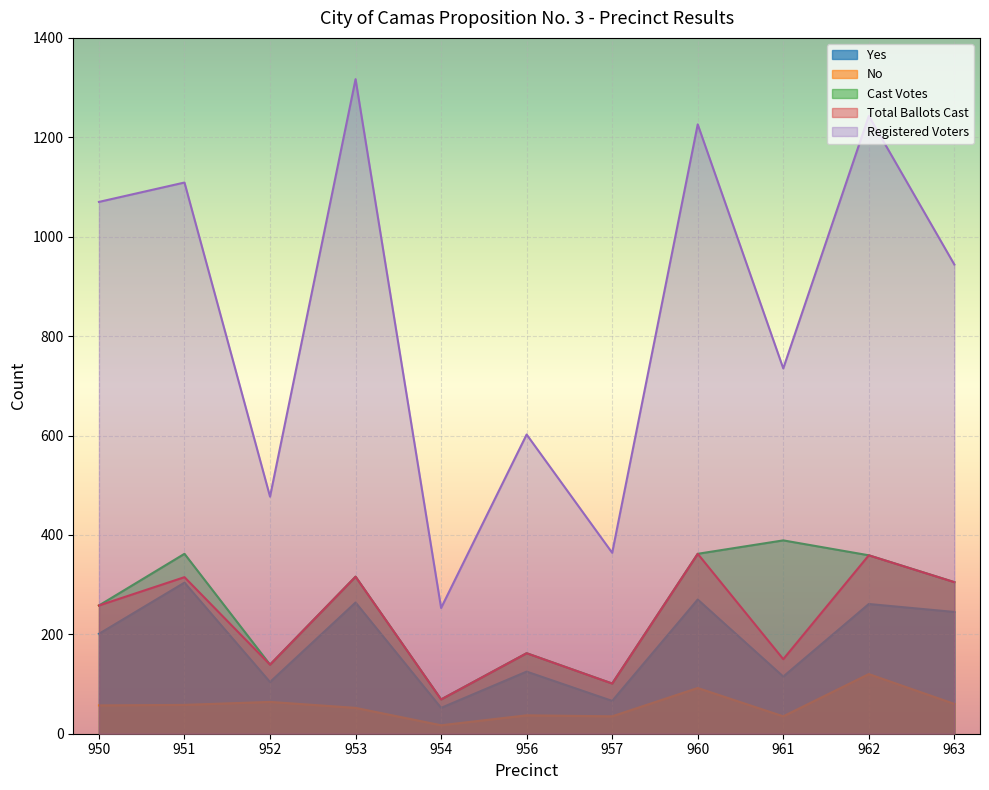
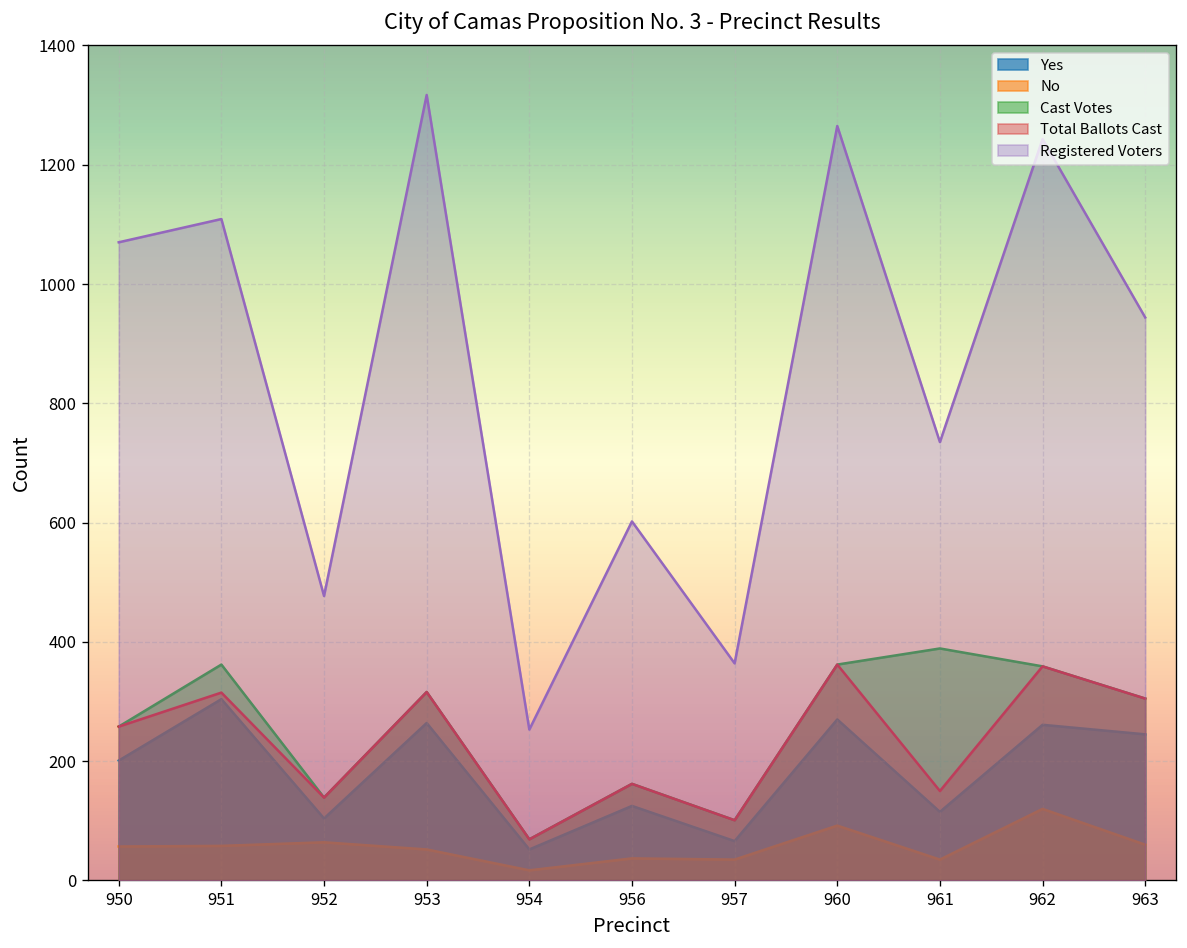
  {
    "Yes": {
      "950": 200,
      "951": 300,
      "952": 100,
      "953": 260,
      "954": 50,
      "956": 130,
      "957": 70,
      "960": 270,
      "961": 120,
      "962": 260,
      "963": 250
    },
    "No": {
      "950": 60,
      "951": 60,
      "952": 60,
      "953": 50,
      "954": 20,
      "956": 40,
      "957": 40,
      "960": 90,
      "961": 40,
      "962": 120,
      "963": 60
    },
    "Cast Votes": {
      "951": 360,
      "961": 390
    },
    "Total Ballots Cast": {
      "951": 320,
      "961": 150
    },
    "Registered Voters": {
      "950": 1070,
      "951": 1110,
      "952": 480,
      "953": 1320,
      "954": 250,
      "956": 600,
      "957": 360,
-     "960": 1230,
+     "960": 1270,
      "961": 740,
      "963": 940
    }
  }
